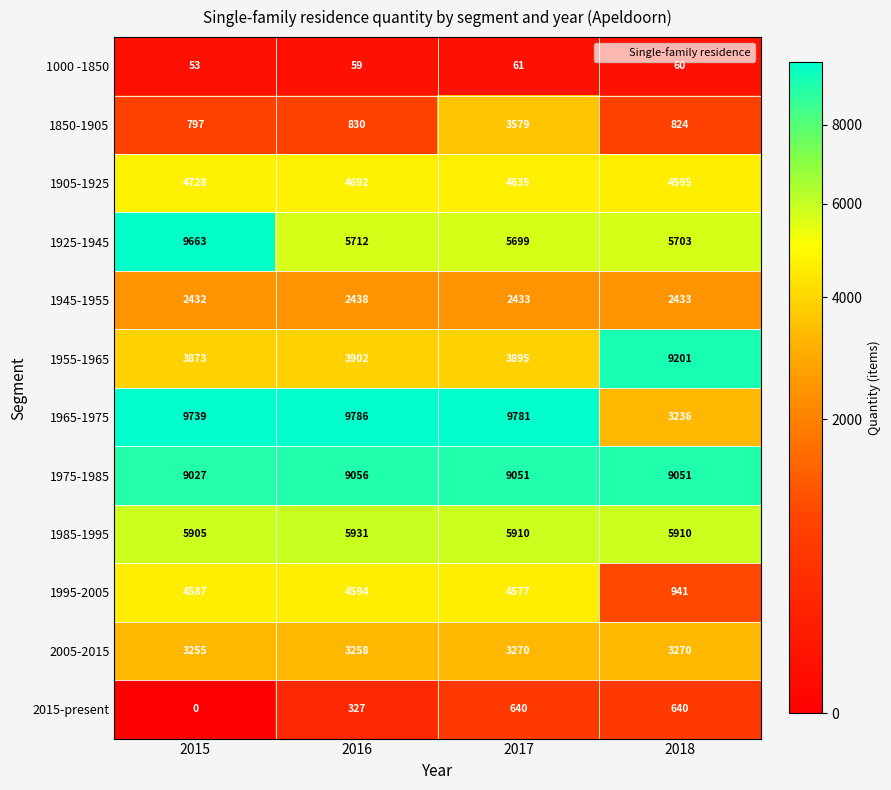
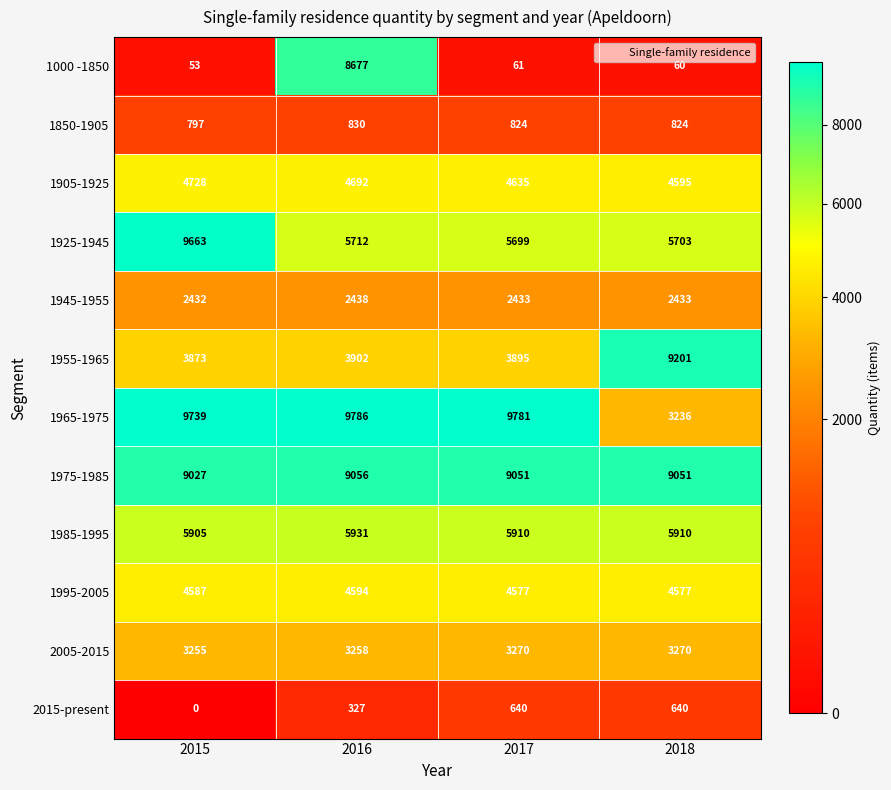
  {
    "1000 -1850": {
      "2015": 53,
-     "2016": 59,
+     "2016": 8677,
      "2017": 61
    },
    "1850-1905": {
      "2015": 797,
      "2016": 830,
-     "2017": 3579,
+     "2017": 824,
      "2018": 824
    },
    "1905-1925": {
      "2015": 4728,
      "2016": 4692,
      "2017": 4635,
      "2018": 4595
    },
    "1925-1945": {
      "2015": 9663,
      "2016": 5712,
      "2017": 5699,
      "2018": 5703
    },
    "1945-1955": {
      "2015": 2432,
      "2016": 2438,
      "2017": 2433,
      "2018": 2433
    },
    "1955-1965": {
      "2015": 3873,
      "2016": 3902,
      "2017": 3895,
      "2018": 9201
    },
    "1965-1975": {
      "2015": 9739,
      "2016": 9786,
      "2017": 9781,
      "2018": 3236
    },
    "1975-1985": {
      "2015": 9027,
      "2016": 9056,
      "2017": 9051,
      "2018": 9051
    },
    "1985-1995": {
      "2015": 5905,
      "2016": 5931,
      "2017": 5910,
      "2018": 5910
    },
    "1995-2005": {
      "2015": 4587,
      "2016": 4594,
      "2017": 4577,
-     "2018": 941
+     "2018": 4577
    },
    "2005-2015": {
      "2015": 3255,
      "2016": 3258,
      "2017": 3270,
      "2018": 3270
    },
    "2015-present": {
      "2015": 0,
      "2016": 327,
      "2017": 640,
      "2018": 640
    }
  }
